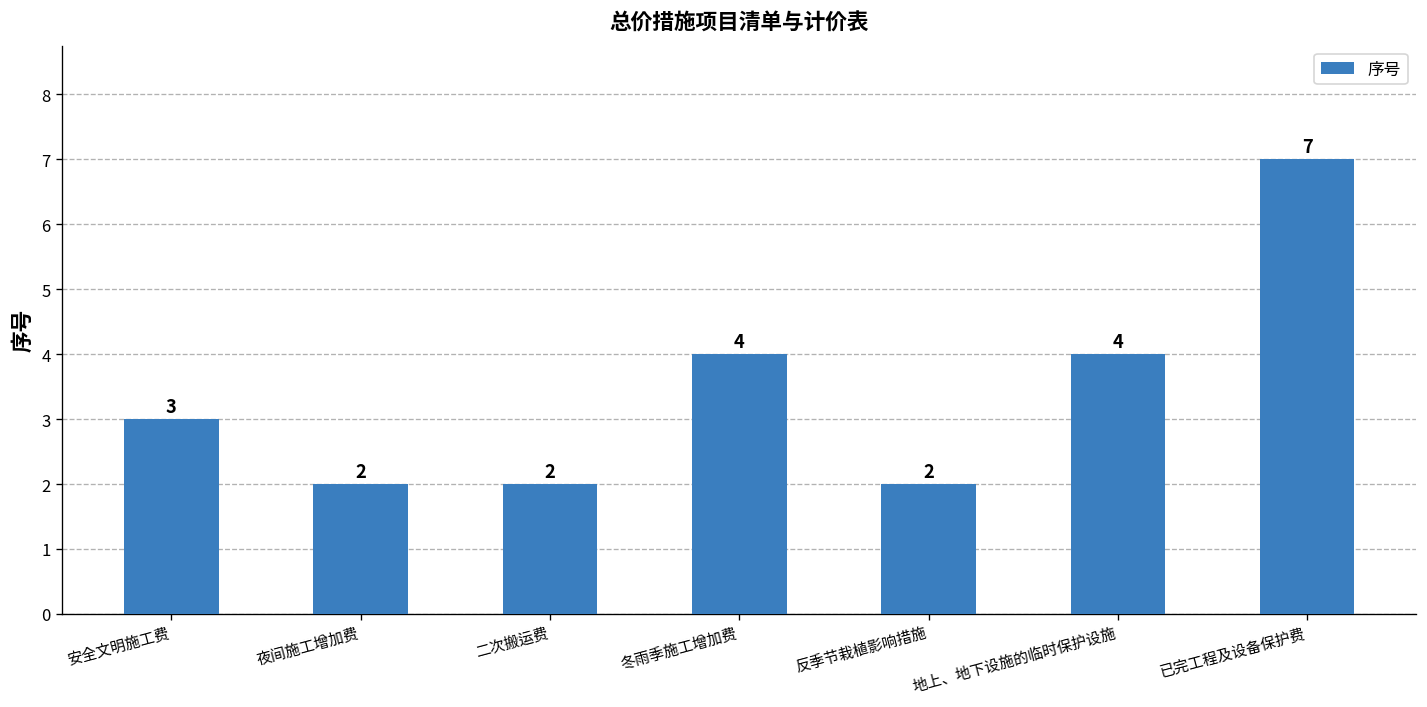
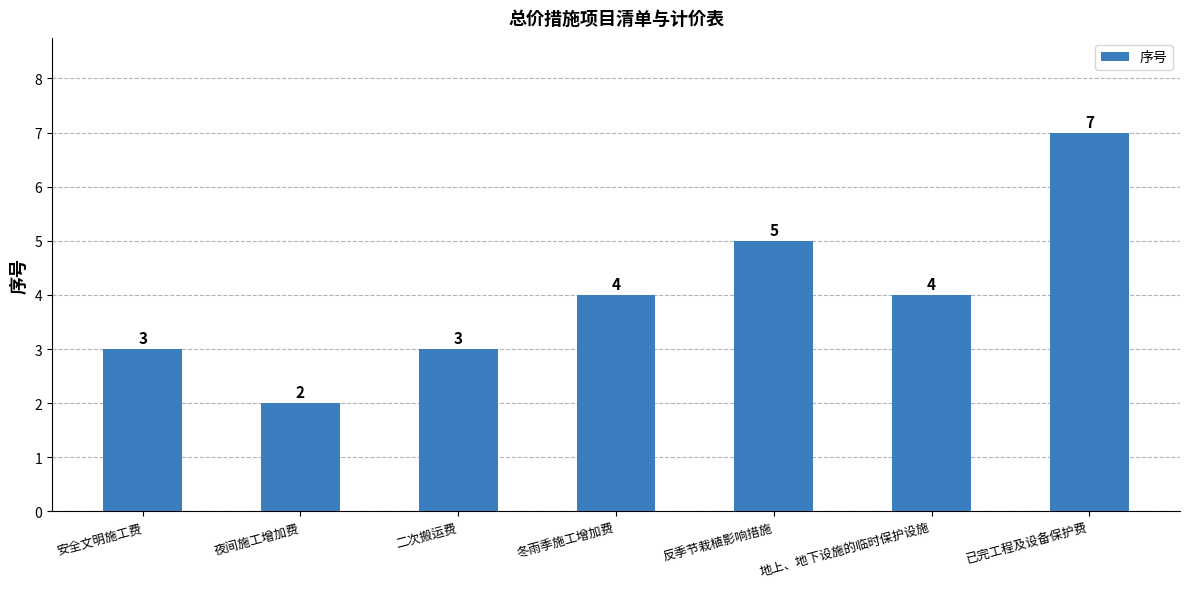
  {
    "安全文明施工费": 3,
    "夜间施工增加费": 2,
-   "二次搬运费": 2,
+   "二次搬运费": 3,
    "冬雨季施工增加费": 4,
-   "反季节栽植影响措施": 2,
+   "反季节栽植影响措施": 5,
    "地上、地下设施的临时保护设施": 4,
    "已完工程及设备保护费": 7
  }
